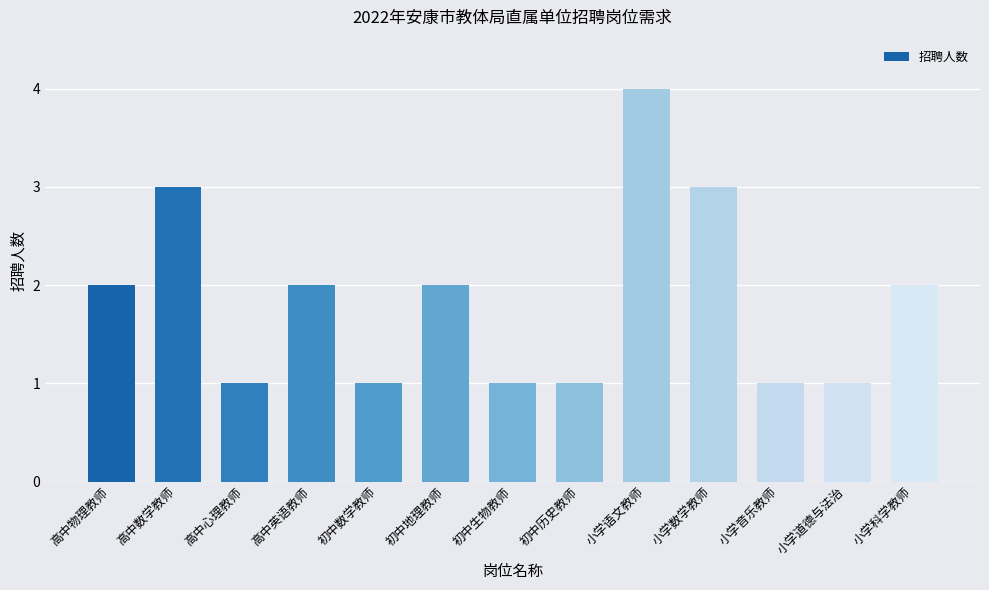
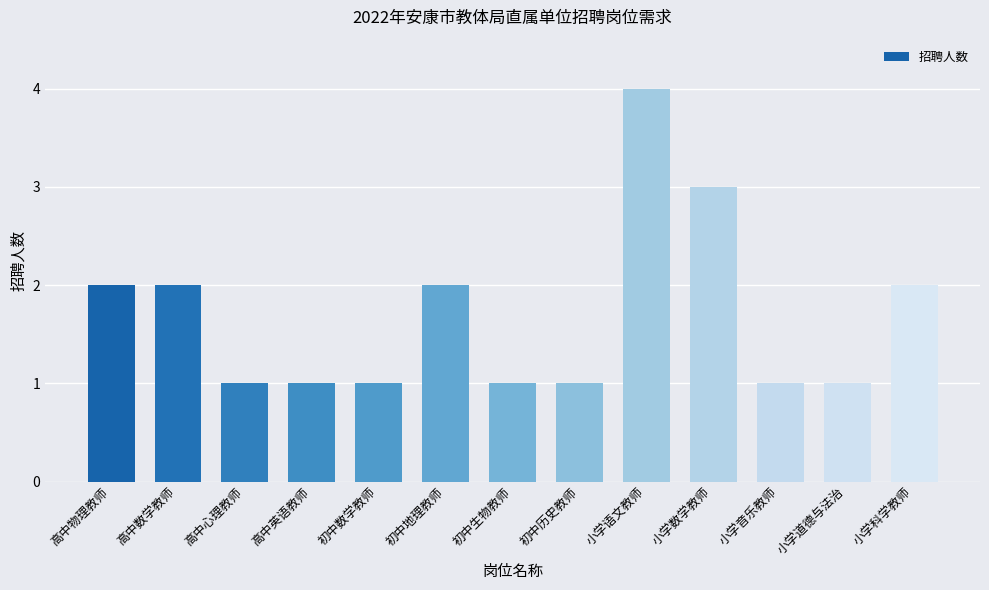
  {
    "高中物理教师": 2,
-   "高中数学教师": 3,
+   "高中数学教师": 2,
    "高中心理教师": 1,
-   "高中英语教师": 2,
+   "高中英语教师": 1,
    "初中数学教师": 1,
    "初中地理教师": 2,
    "初中生物教师": 1,
    "初中历史教师": 1,
    "小学语文教师": 4,
    "小学数学教师": 3,
    "小学音乐教师": 1,
    "小学道德与法治": 1,
    "小学科学教师": 2
  }
